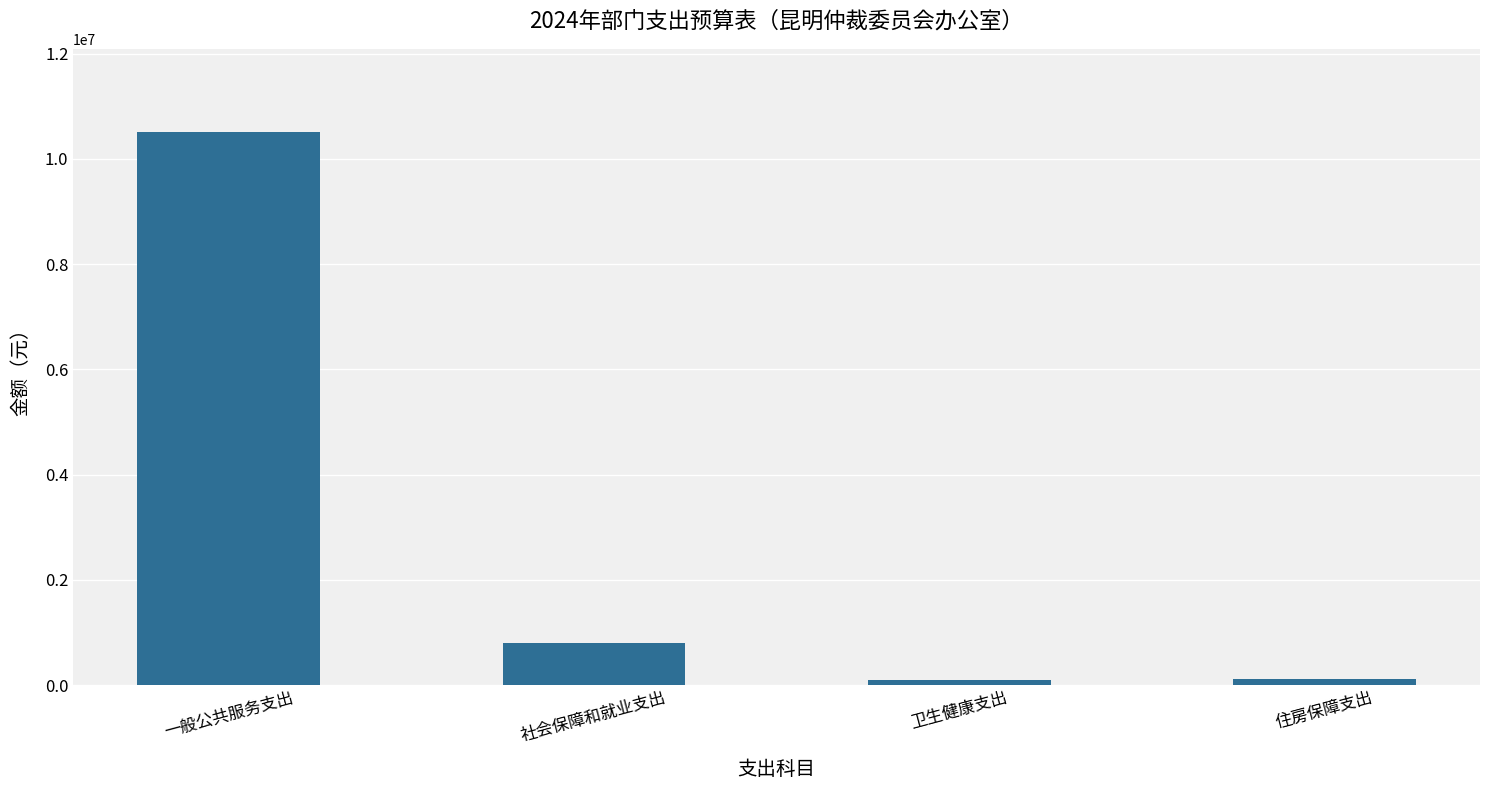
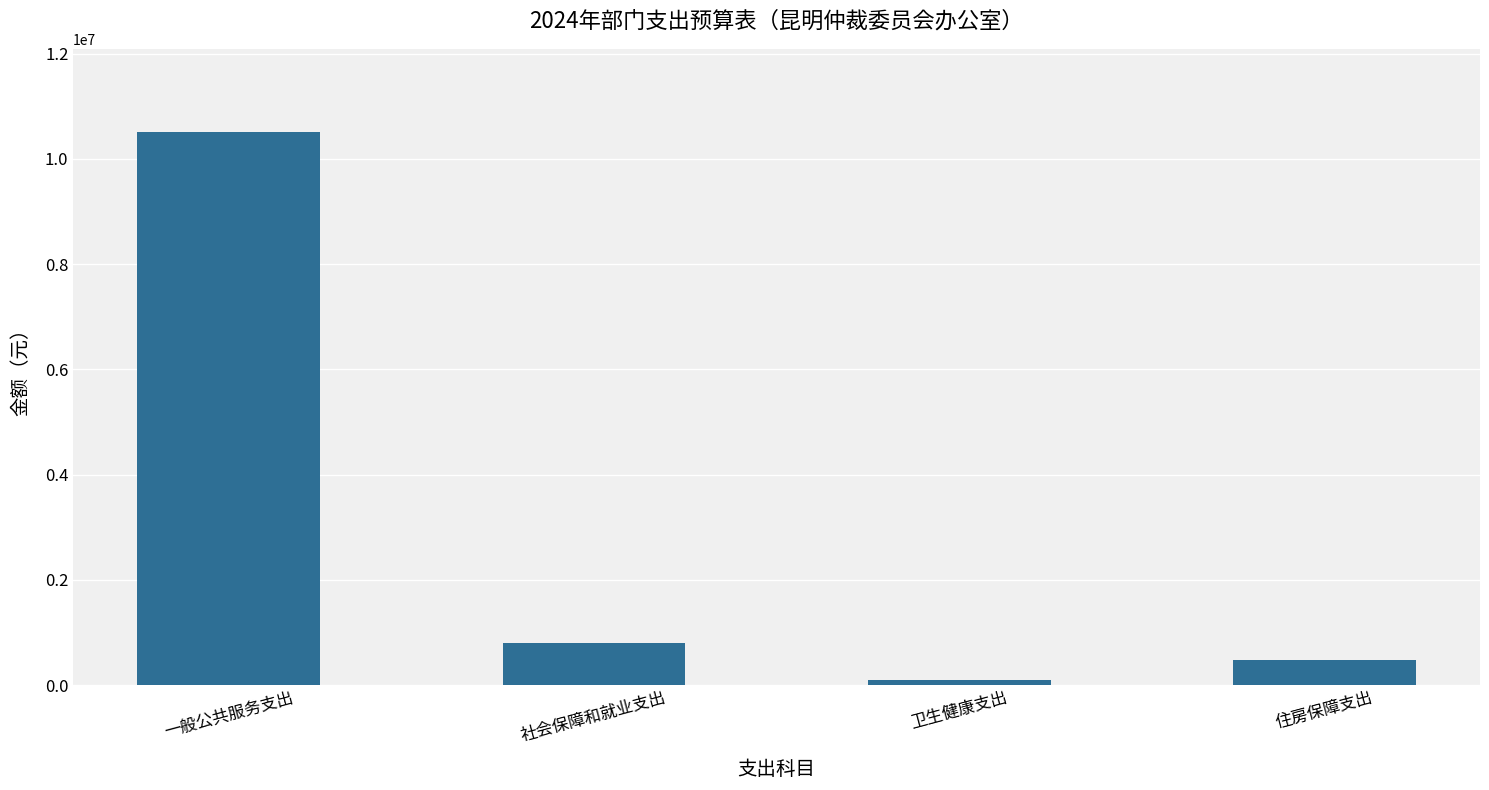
  {
    "一般公共服务支出": 10500000,
    "社会保障和就业支出": 800000,
    "卫生健康支出": 100000,
-   "住房保障支出": 100000
+   "住房保障支出": 500000
  }
